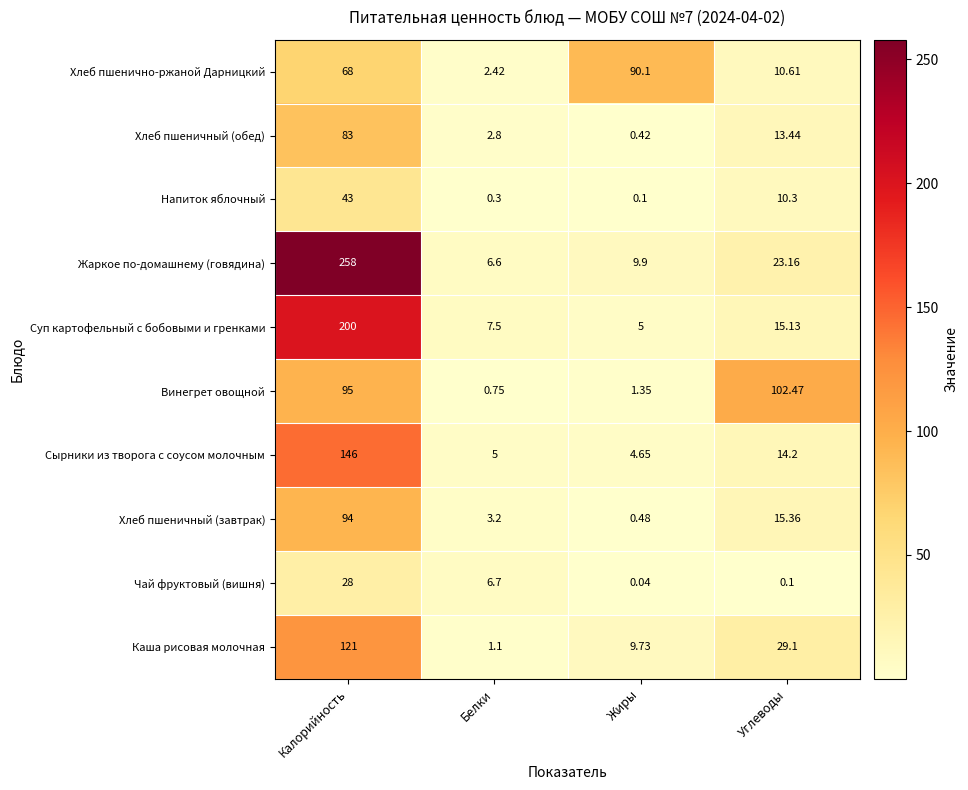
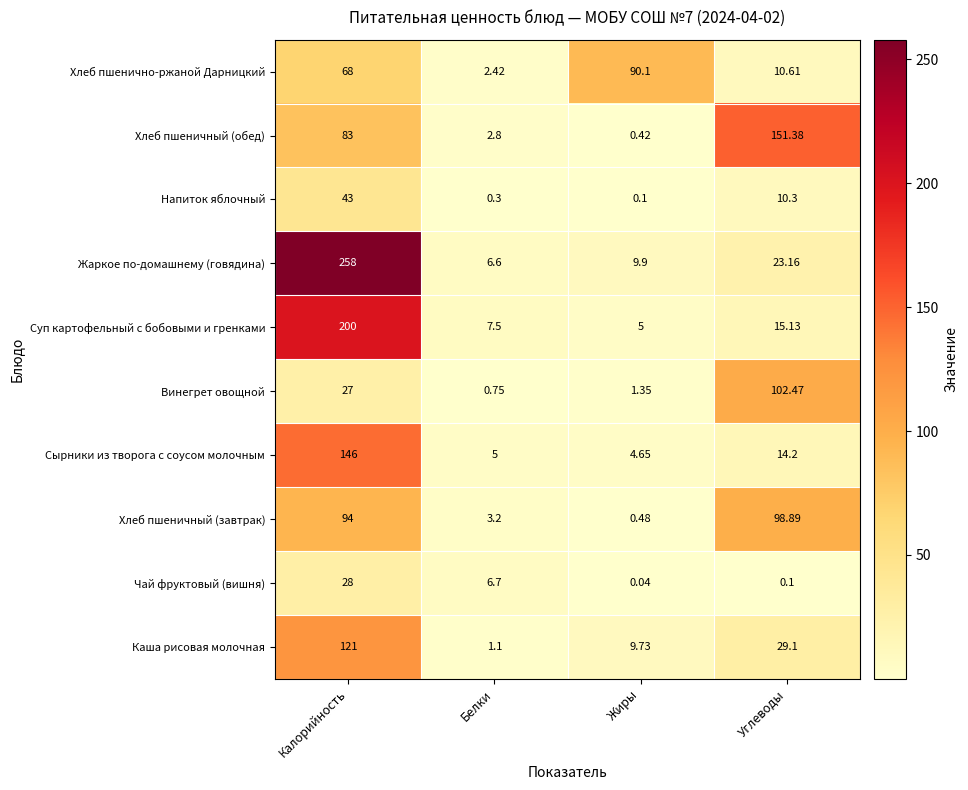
  {
    "Хлеб пшенично-ржаной Дарницкий": {
      "Калорийность": 68,
      "Белки": 2.42,
      "Жиры": 90.1,
      "Углеводы": 10.61
    },
    "Хлеб пшеничный (обед)": {
      "Калорийность": 83,
      "Белки": 2.8,
      "Жиры": 0.42,
-     "Углеводы": 13.44
+     "Углеводы": 151.38
    },
    "Напиток яблочный": {
      "Калорийность": 43,
      "Белки": 0.3,
      "Жиры": 0.1,
      "Углеводы": 10.3
    },
    "Жаркое по-домашнему (говядина)": {
      "Калорийность": 258,
      "Белки": 6.6,
      "Жиры": 9.9,
      "Углеводы": 23.16
    },
    "Суп картофельный с бобовыми и гренками": {
      "Калорийность": 200,
      "Белки": 7.5,
      "Жиры": 5,
      "Углеводы": 15.13
    },
    "Винегрет овощной": {
-     "Калорийность": 95,
+     "Калорийность": 27,
      "Белки": 0.75,
      "Жиры": 1.35,
      "Углеводы": 102.47
    },
    "Сырники из творога с соусом молочным": {
      "Калорийность": 146,
      "Белки": 5,
      "Жиры": 4.65,
      "Углеводы": 14.2
    },
    "Хлеб пшеничный (завтрак)": {
      "Калорийность": 94,
      "Белки": 3.2,
      "Жиры": 0.48,
-     "Углеводы": 15.36
+     "Углеводы": 98.89
    },
    "Чай фруктовый (вишня)": {
      "Калорийность": 28,
      "Белки": 6.7,
      "Жиры": 0.04,
      "Углеводы": 0.1
    },
    "Каша рисовая молочная": {
      "Калорийность": 121,
      "Белки": 1.1,
      "Жиры": 9.73,
      "Углеводы": 29.1
    }
  }
